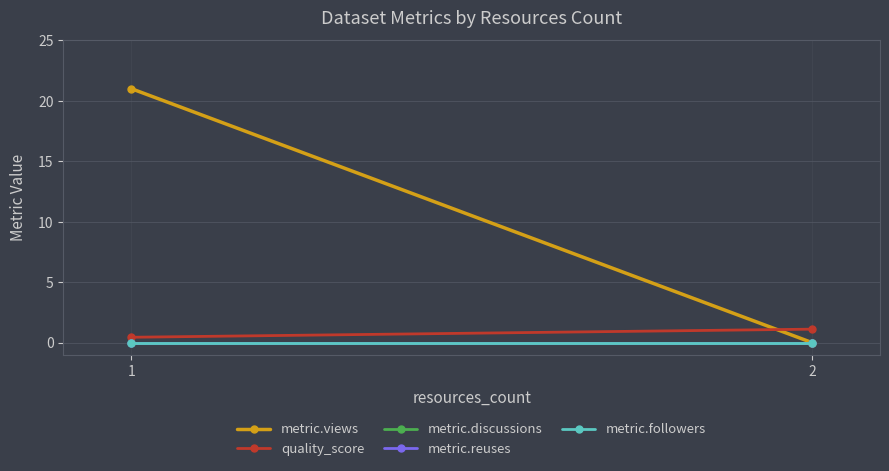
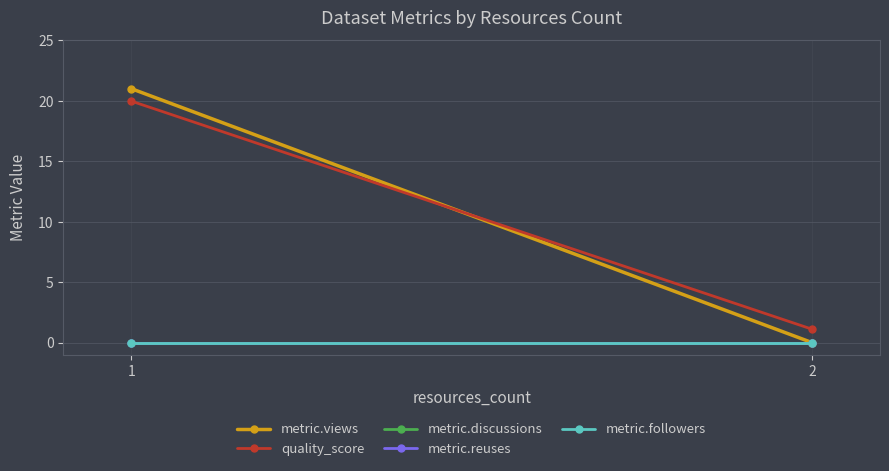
  {
    "metric.views": {
      "1": 21.0
    },
    "quality_score": {
-     "1": 0.4,
+     "1": 20.0,
      "2": 1.1
    },
    "metric.followers": {
      "1": 0.0
    }
  }
